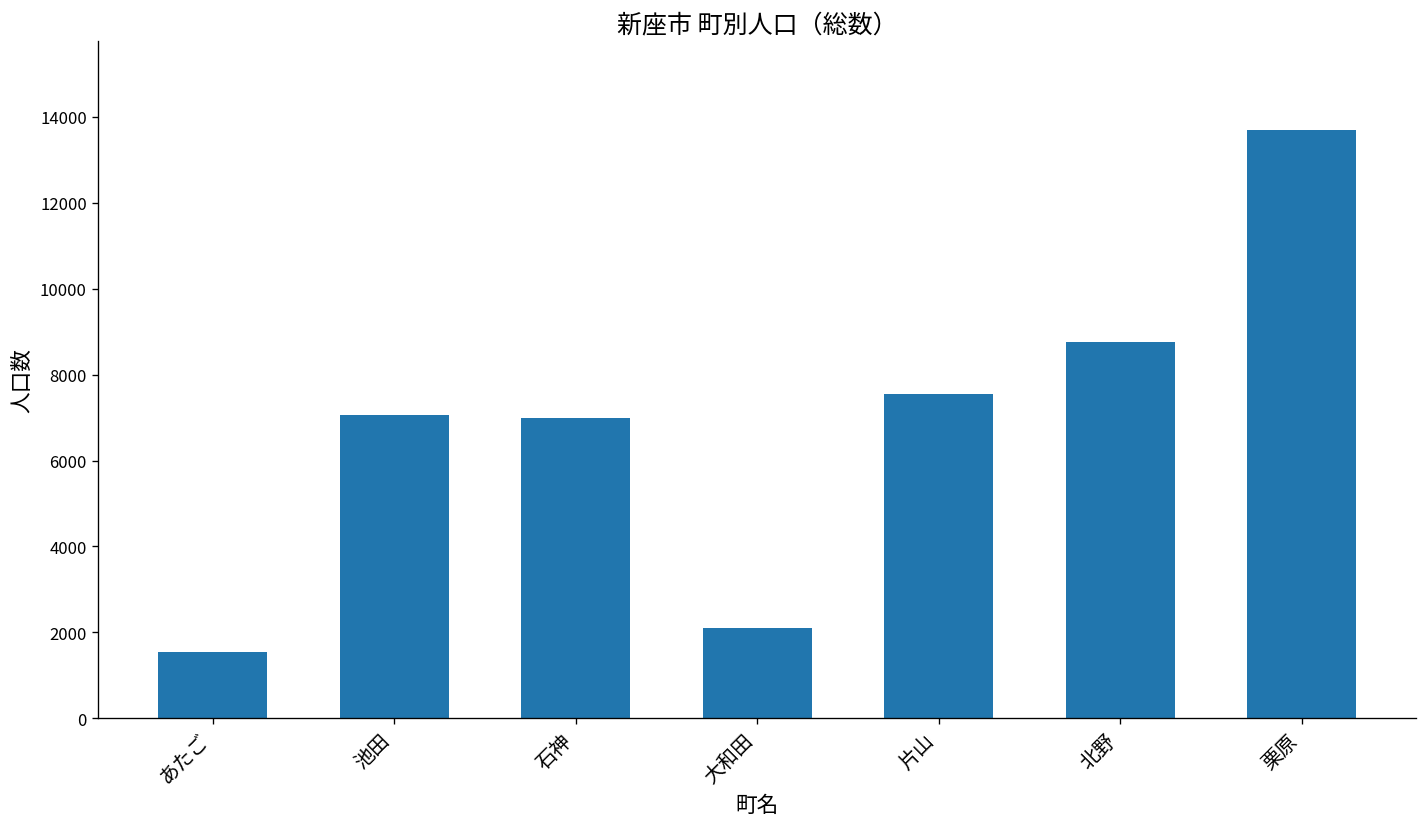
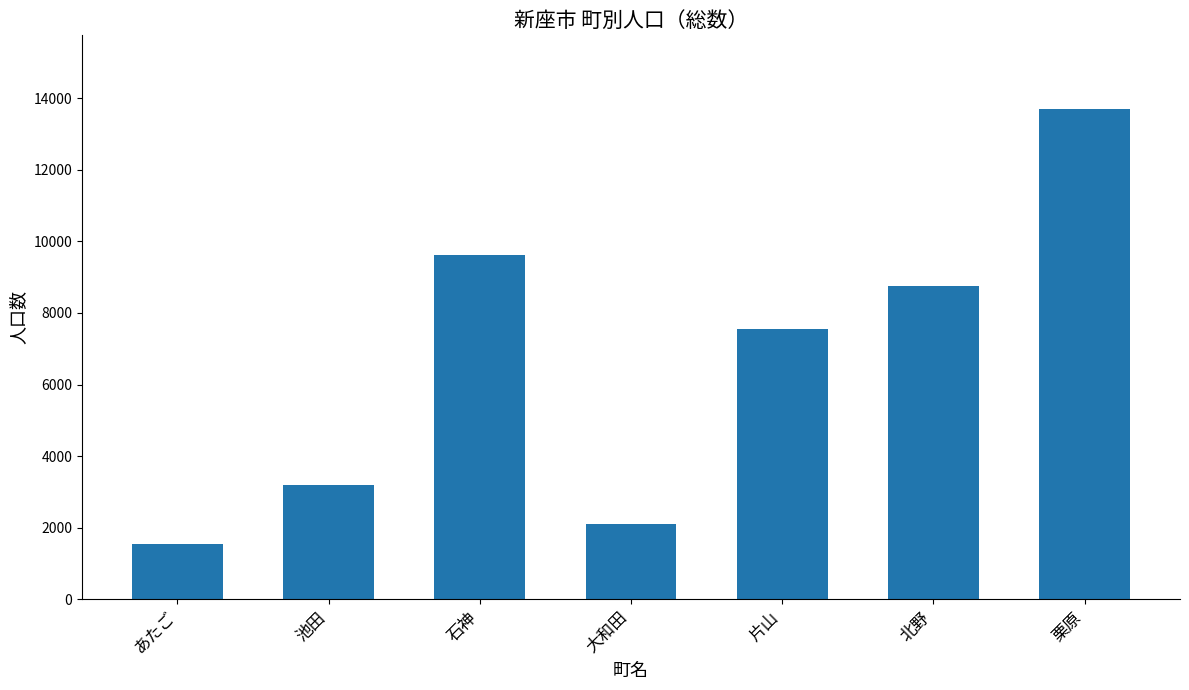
  {
    "あたご": 1500,
-   "池田": 7100,
-   "石神": 7000,
+   "池田": 3200,
+   "石神": 9600,
    "大和田": 2100,
    "片山": 7500,
    "北野": 8800,
    "栗原": 13700
  }
